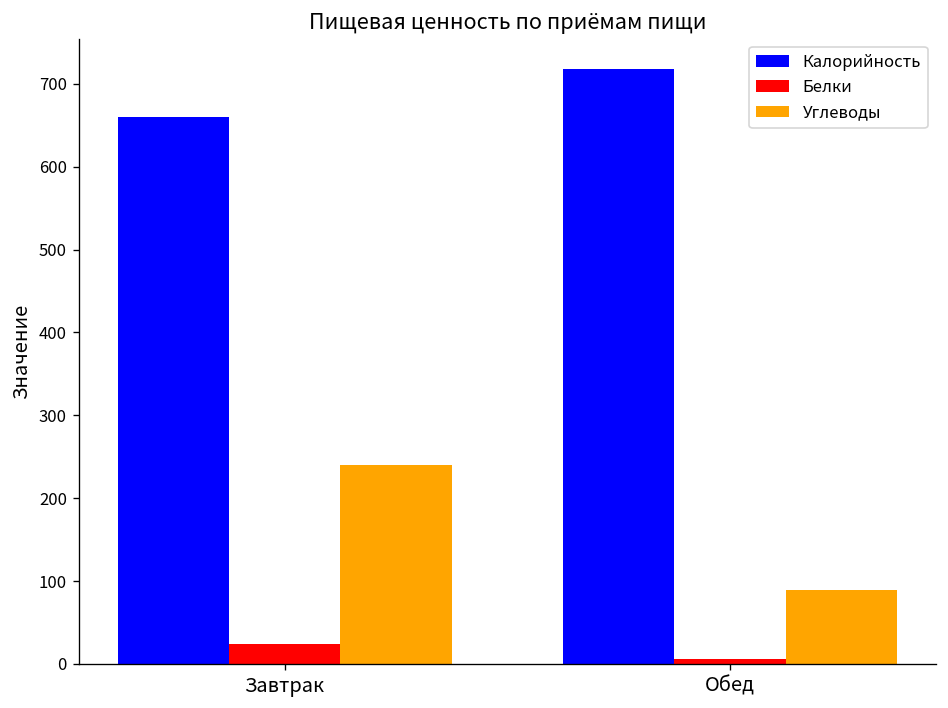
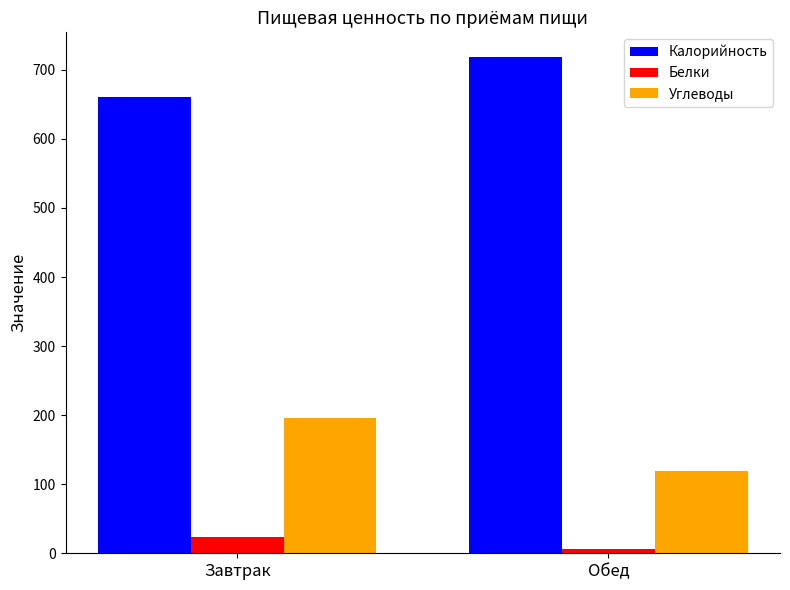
  {
    "Калорийность": {
      "Завтрак": 660,
      "Обед": 720
    },
    "Белки": {
      "Завтрак": 20,
      "Обед": 10
    },
    "Углеводы": {
-     "Завтрак": 240,
-     "Обед": 90
+     "Завтрак": 200,
+     "Обед": 120
    }
  }
